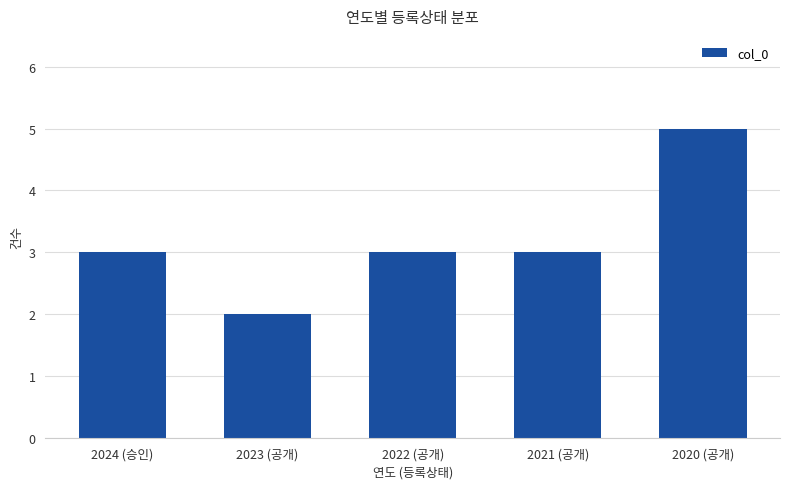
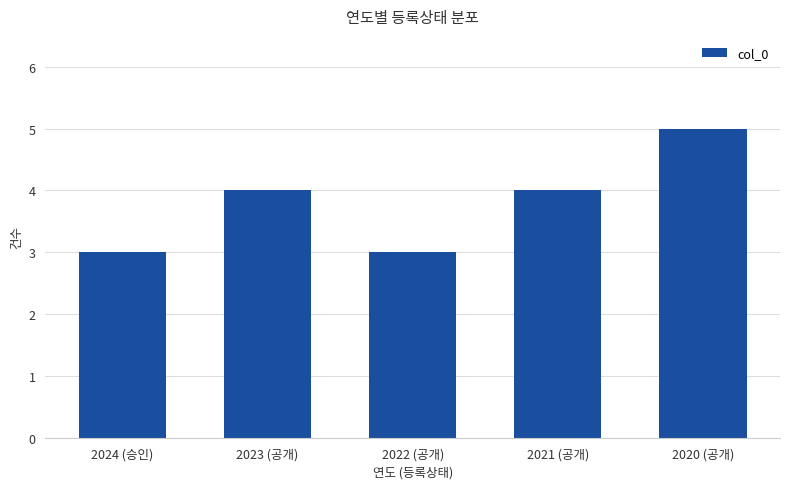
  {
    "2024 (승인)": 3,
-   "2023 (공개)": 2,
+   "2023 (공개)": 4,
    "2022 (공개)": 3,
-   "2021 (공개)": 3,
+   "2021 (공개)": 4,
    "2020 (공개)": 5
  }
